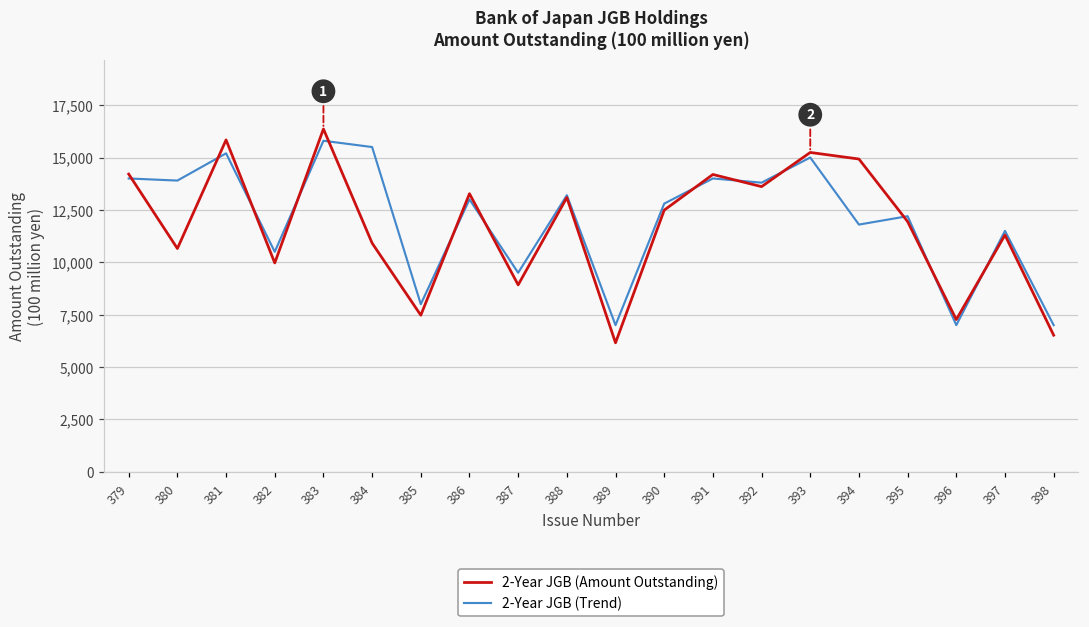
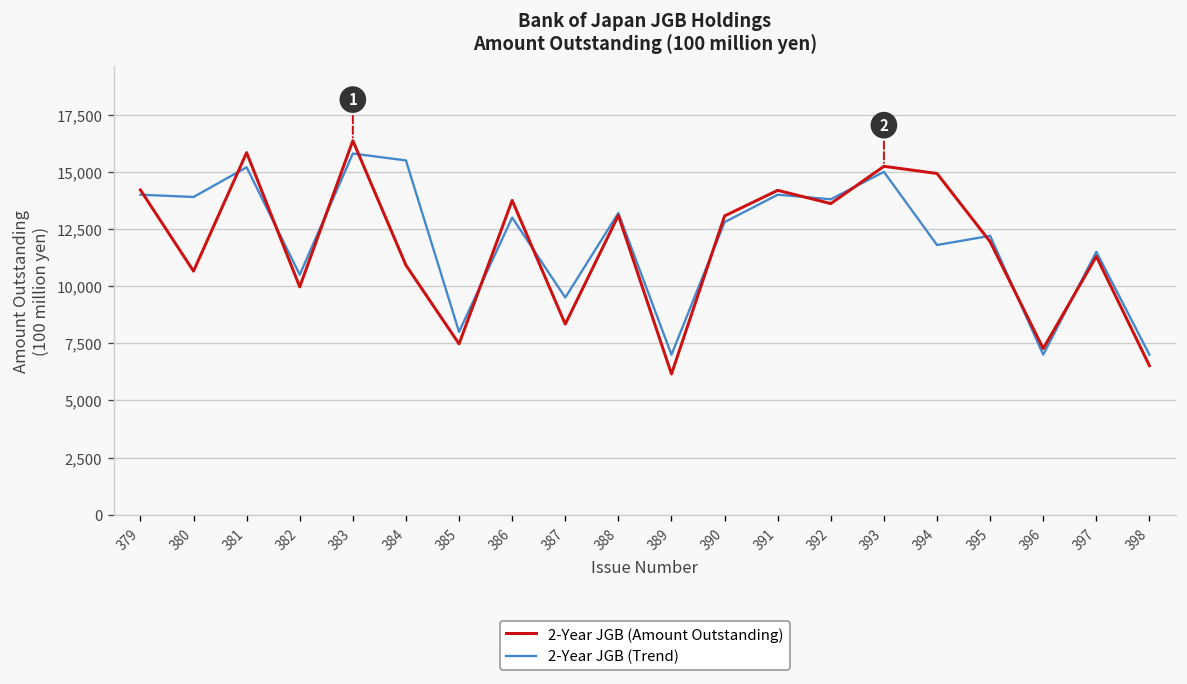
  {
    "2-Year JGB (Amount Outstanding)": {
      "379": "14,200",
      "380": "10,700",
      "381": "15,800",
      "382": "10,000",
      "384": "10,900",
      "385": "7,500",
-     "386": "13,300",
-     "387": "8,900",
+     "386": "13,800",
+     "387": "8,300",
      "389": "6,200",
-     "390": "12,500",
+     "390": "13,100",
      "391": "14,200",
      "392": "13,600",
      "394": "14,900",
      "395": "11,900",
      "396": "7,300",
      "397": "11,300",
      "398": "6,500"
    },
    "2-Year JGB (Trend)": {
      "379": "14,000",
      "380": "13,900",
      "381": "15,200",
      "382": "10,500",
      "383": "15,800",
      "384": "15,500",
      "385": "8,000",
      "386": "13,000",
      "387": "9,500",
      "389": "7,000",
      "390": "12,800",
      "391": "14,000",
      "392": "13,800",
      "393": "15,000",
      "394": "11,800",
      "395": "12,200",
      "396": "7,000",
      "397": "11,500",
      "398": "7,000"
    }
  }
